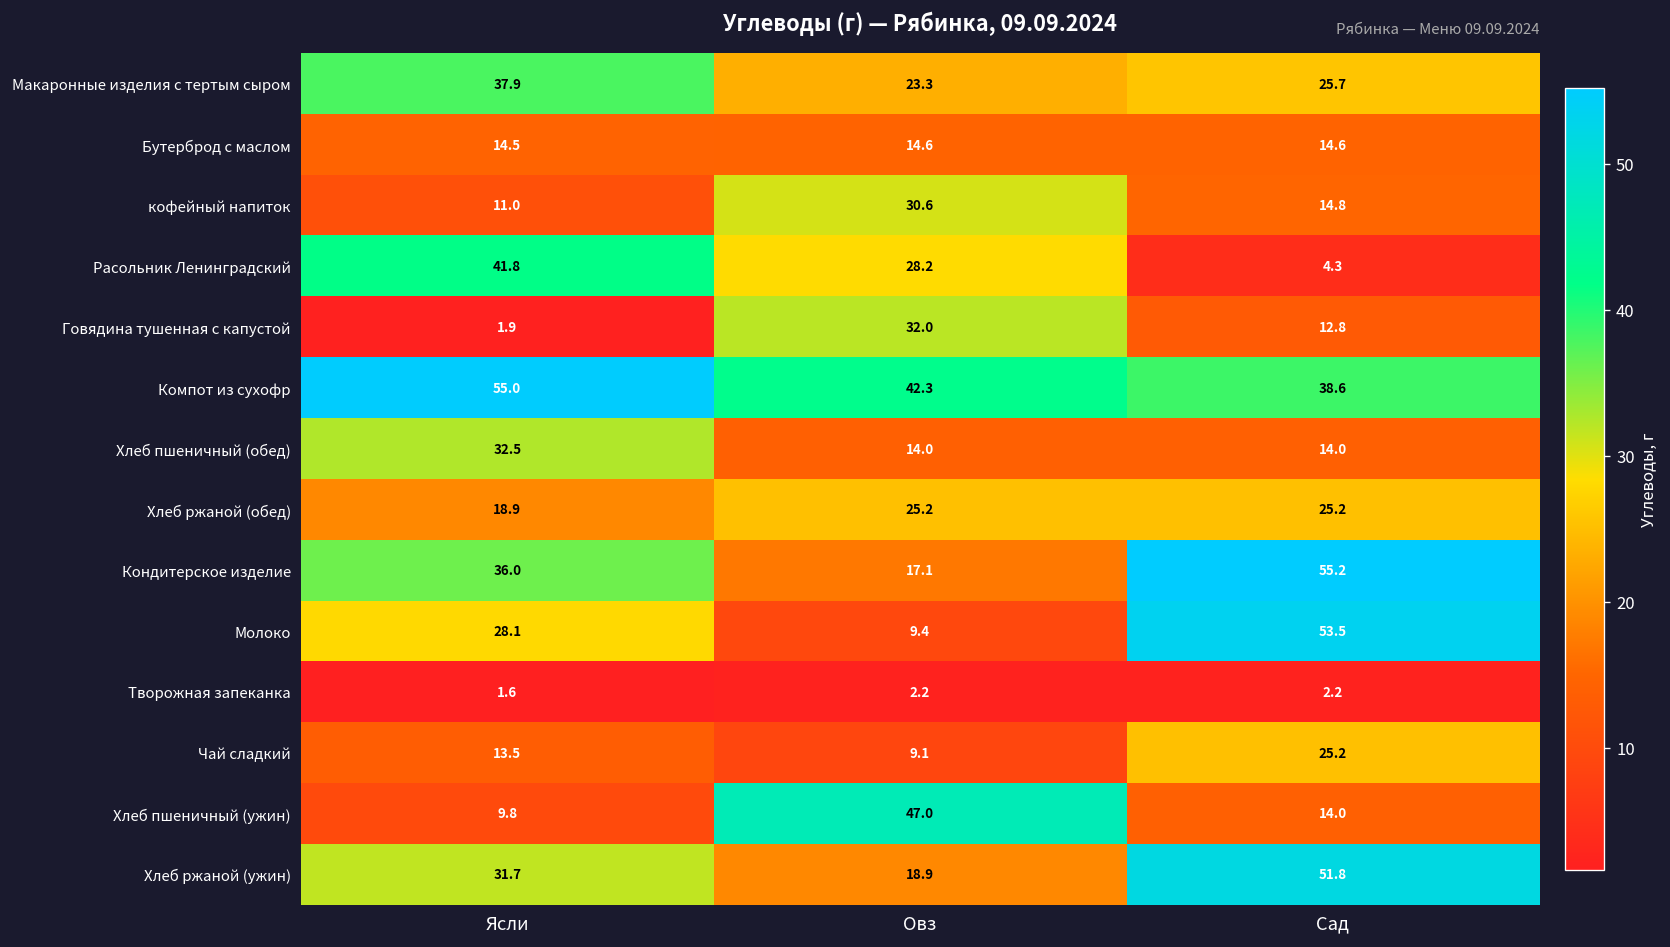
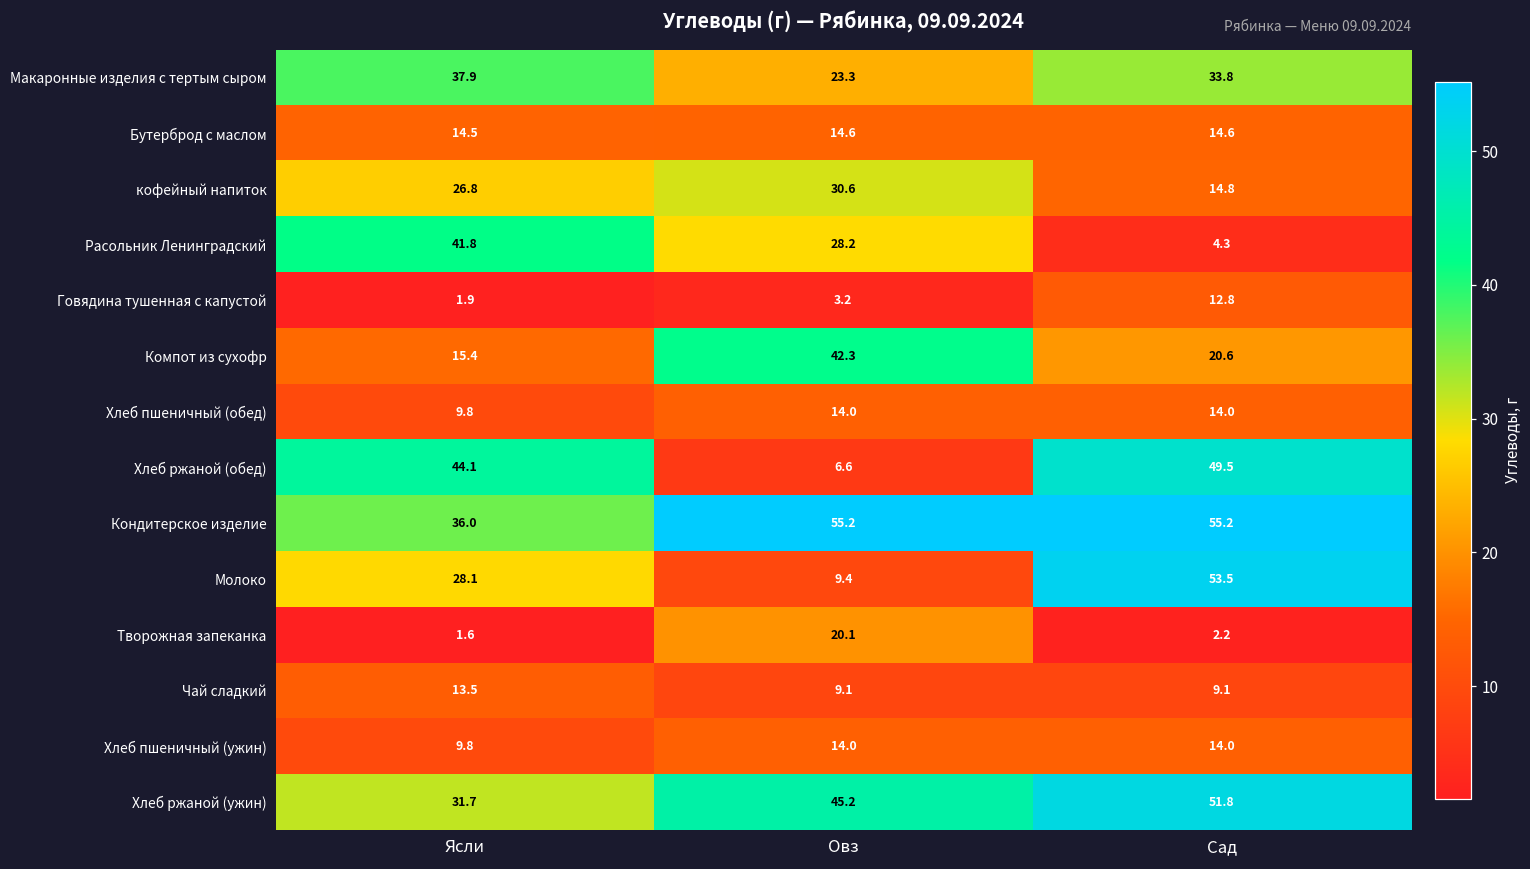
  {
    "Макаронные изделия с тертым сыром": {
      "Ясли": 37.9,
      "Овз": 23.3,
-     "Сад": 25.7
+     "Сад": 33.8
    },
    "Бутерброд с маслом": {
      "Ясли": 14.5,
      "Овз": 14.6,
      "Сад": 14.6
    },
    "кофейный напиток": {
-     "Ясли": 11.0,
+     "Ясли": 26.8,
      "Овз": 30.6,
      "Сад": 14.8
    },
    "Расольник Ленинградский": {
      "Ясли": 41.8,
      "Овз": 28.2,
      "Сад": 4.3
    },
    "Говядина тушенная с капустой": {
      "Ясли": 1.9,
-     "Овз": 32.0,
+     "Овз": 3.2,
      "Сад": 12.8
    },
    "Компот из сухофр": {
-     "Ясли": 55.0,
+     "Ясли": 15.4,
      "Овз": 42.3,
-     "Сад": 38.6
+     "Сад": 20.6
    },
    "Хлеб пшеничный (обед)": {
-     "Ясли": 32.5,
+     "Ясли": 9.8,
      "Овз": 14.0,
      "Сад": 14.0
    },
    "Хлеб ржаной (обед)": {
-     "Ясли": 18.9,
-     "Овз": 25.2,
-     "Сад": 25.2
+     "Ясли": 44.1,
+     "Овз": 6.6,
+     "Сад": 49.5
    },
    "Кондитерское изделие": {
      "Ясли": 36.0,
-     "Овз": 17.1,
+     "Овз": 55.2,
      "Сад": 55.2
    },
    "Молоко": {
      "Ясли": 28.1,
      "Овз": 9.4,
      "Сад": 53.5
    },
    "Творожная запеканка": {
      "Ясли": 1.6,
-     "Овз": 2.2,
+     "Овз": 20.1,
      "Сад": 2.2
    },
    "Чай сладкий": {
      "Ясли": 13.5,
      "Овз": 9.1,
-     "Сад": 25.2
+     "Сад": 9.1
    },
    "Хлеб пшеничный (ужин)": {
      "Ясли": 9.8,
-     "Овз": 47.0,
+     "Овз": 14.0,
      "Сад": 14.0
    },
    "Хлеб ржаной (ужин)": {
      "Ясли": 31.7,
-     "Овз": 18.9,
+     "Овз": 45.2,
      "Сад": 51.8
    }
  }
